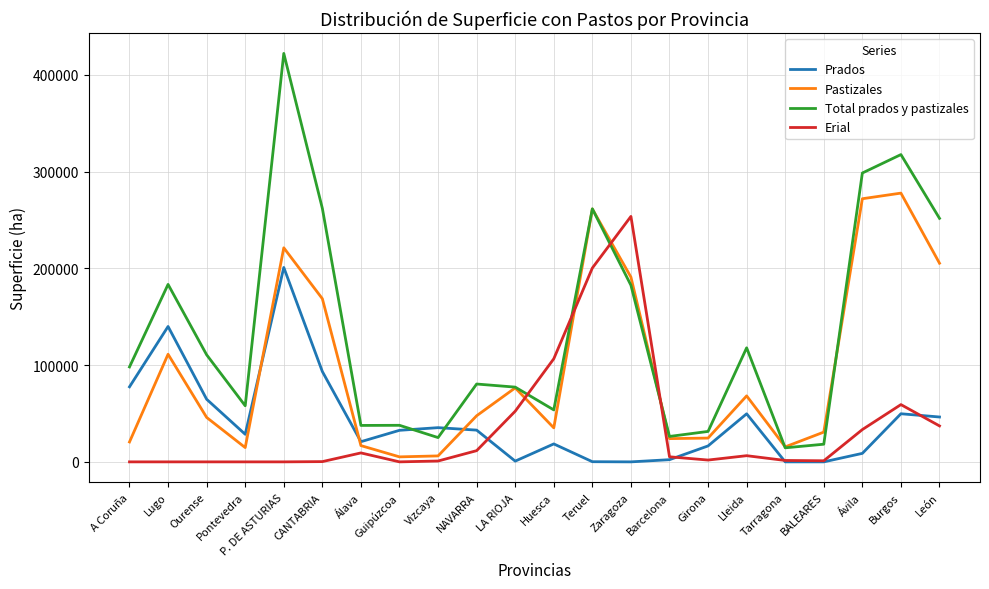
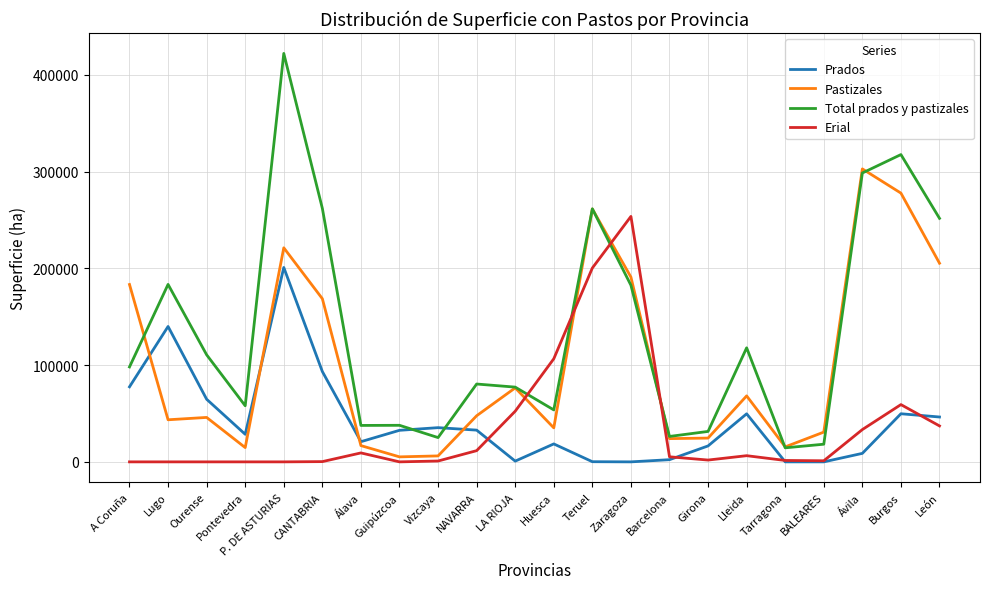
  {
    "Prados": {
      "A Coruña": 80000,
      "Lugo": 140000,
      "Ourense": 60000,
      "Pontevedra": 30000,
      "P. DE ASTURIAS": 200000,
      "CANTABRIA": 90000,
      "Álava": 20000,
      "Guipúzcoa": 30000,
      "Vizcaya": 40000,
      "NAVARRA": 30000,
      "LA RIOJA": 0,
      "Huesca": 20000,
      "Teruel": 0,
      "Zaragoza": 0,
      "Barcelona": 0,
      "Girona": 20000,
      "Lleida": 50000,
      "Ávila": 10000,
      "Burgos": 50000,
      "León": 50000
    },
    "Pastizales": {
-     "A Coruña": 20000,
-     "Lugo": 110000,
+     "A Coruña": 180000,
+     "Lugo": 40000,
      "Ourense": 50000,
      "Pontevedra": 10000,
      "P. DE ASTURIAS": 220000,
      "CANTABRIA": 170000,
      "Álava": 20000,
      "Guipúzcoa": 10000,
      "Vizcaya": 10000,
      "NAVARRA": 50000,
      "Huesca": 40000,
      "Zaragoza": 190000,
      "Girona": 20000,
      "Lleida": 70000,
      "BALEARES": 30000,
-     "Ávila": 270000,
+     "Ávila": 300000,
      "Burgos": 280000,
      "León": 210000
    },
    "Total prados y pastizales": {
      "A Coruña": 100000,
      "Lugo": 180000,
      "Ourense": 110000,
      "Pontevedra": 60000,
      "P. DE ASTURIAS": 420000,
      "CANTABRIA": 260000,
      "Álava": 40000,
      "Guipúzcoa": 40000,
      "Vizcaya": 30000,
      "NAVARRA": 80000,
      "Huesca": 50000,
      "Zaragoza": 180000,
      "Girona": 30000,
      "Lleida": 120000,
      "BALEARES": 20000,
      "Ávila": 300000,
      "Burgos": 320000,
      "León": 250000
    },
    "Erial": {
      "A Coruña": 0,
      "Lugo": 0,
      "Ourense": 0,
      "Pontevedra": 0,
      "P. DE ASTURIAS": 0,
      "CANTABRIA": 0,
      "Álava": 10000,
      "Guipúzcoa": 0,
      "Vizcaya": 0,
      "NAVARRA": 10000,
      "LA RIOJA": 50000,
      "Huesca": 110000,
      "Teruel": 200000,
      "Zaragoza": 250000,
      "Barcelona": 10000,
      "Girona": 0,
      "Lleida": 10000,
      "Ávila": 30000,
      "Burgos": 60000,
      "León": 40000
    }
  }
